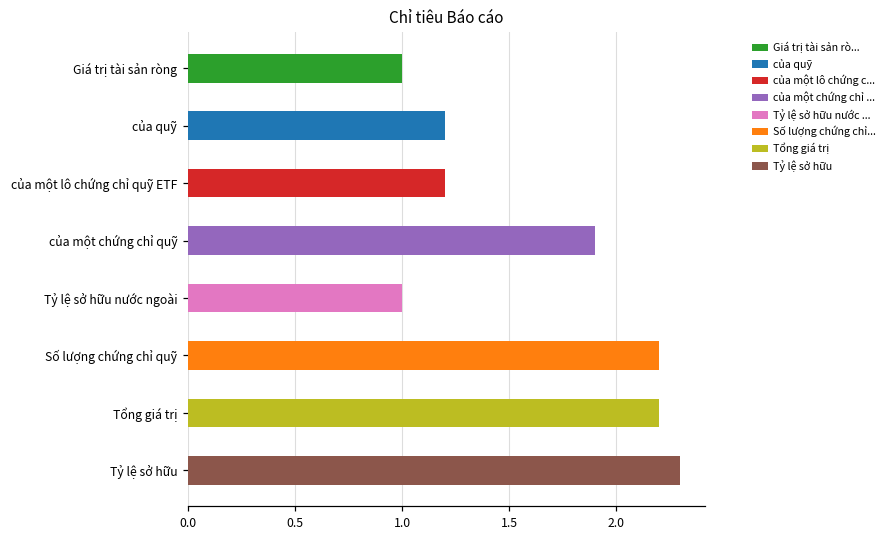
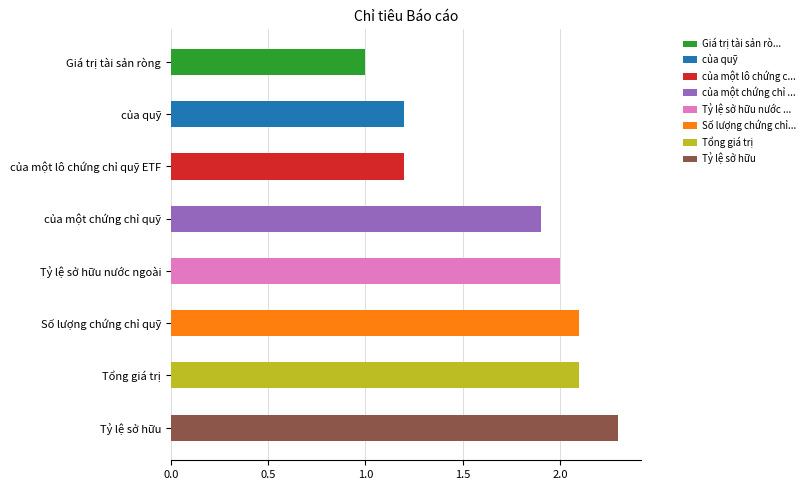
  {
    "Giá trị tài sản ròng": 1.0,
    "của quỹ": 1.2,
    "của một lô chứng chỉ quỹ ETF": 1.2,
    "của một chứng chỉ quỹ": 1.9,
-   "Tỷ lệ sở hữu nước ngoài": 1,
-   "Số lượng chứng chỉ quỹ": 2.2,
-   "Tổng giá trị": 2.2,
+   "Tỷ lệ sở hữu nước ngoài": 2,
+   "Số lượng chứng chỉ quỹ": 2.1,
+   "Tổng giá trị": 2.1,
    "Tỷ lệ sở hữu": 2.3
  }
